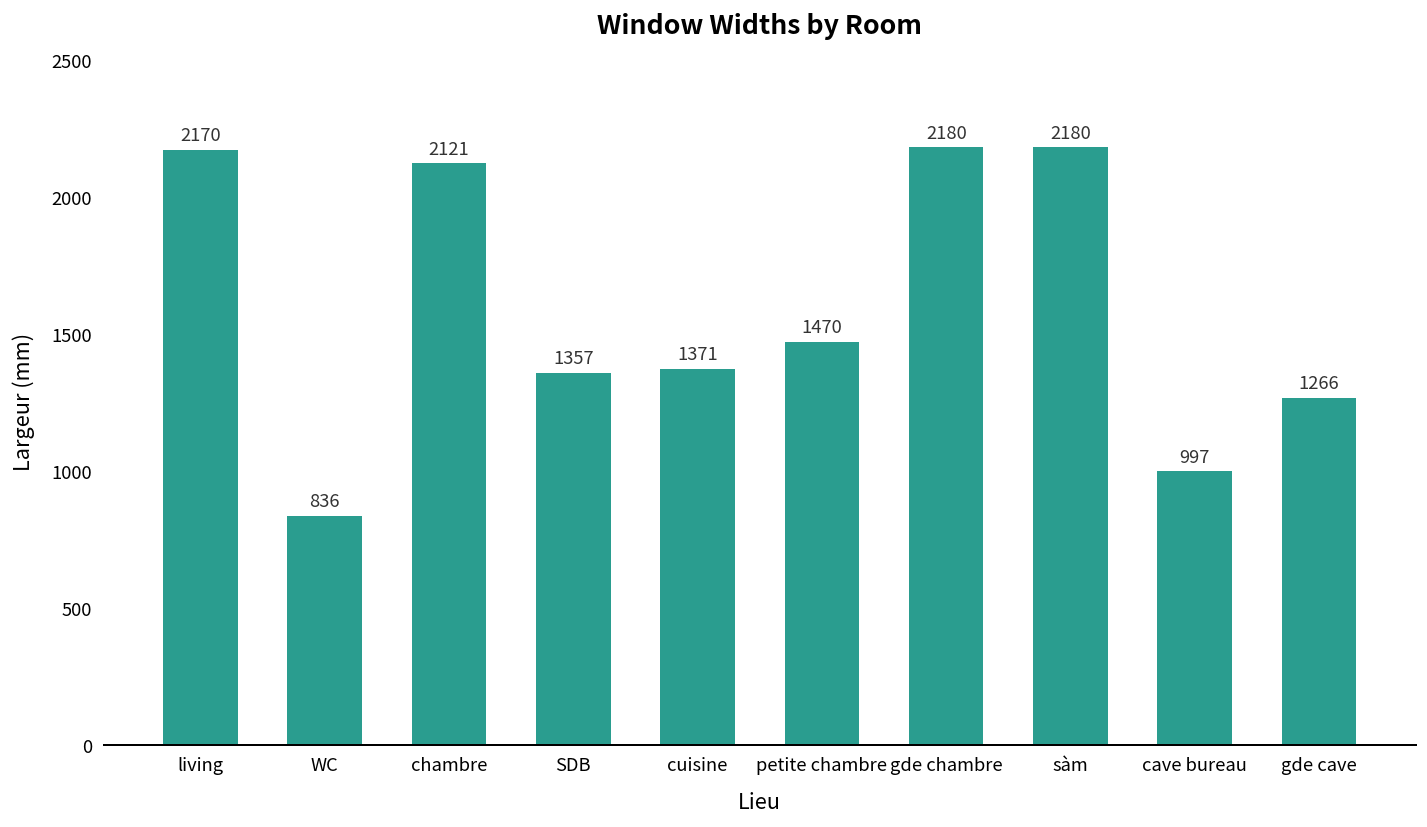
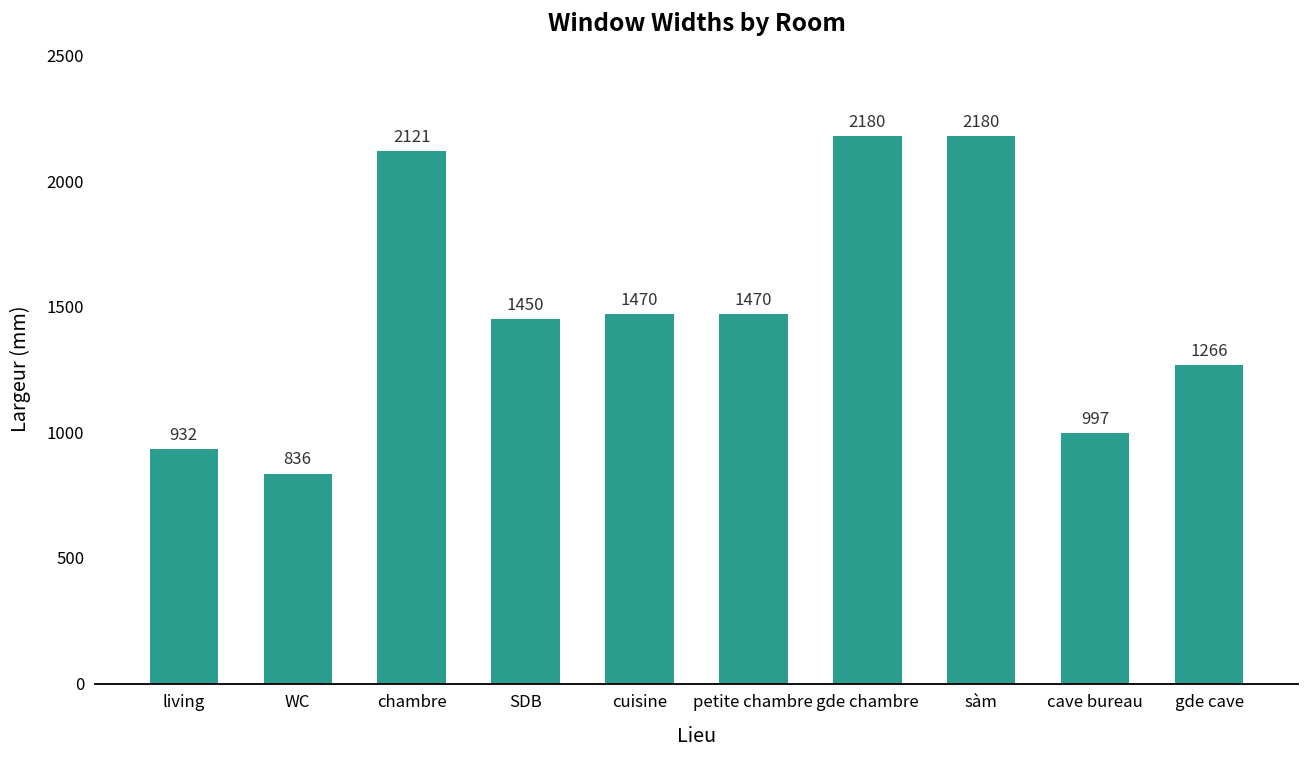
  {
-   "living": 2170,
+   "living": 932,
    "WC": 836,
    "chambre": 2121,
-   "SDB": 1357,
-   "cuisine": 1371,
+   "SDB": 1450,
+   "cuisine": 1470,
    "petite chambre": 1470,
    "gde chambre": 2180,
    "sàm": 2180,
    "cave bureau": 997,
    "gde cave": 1266
  }
